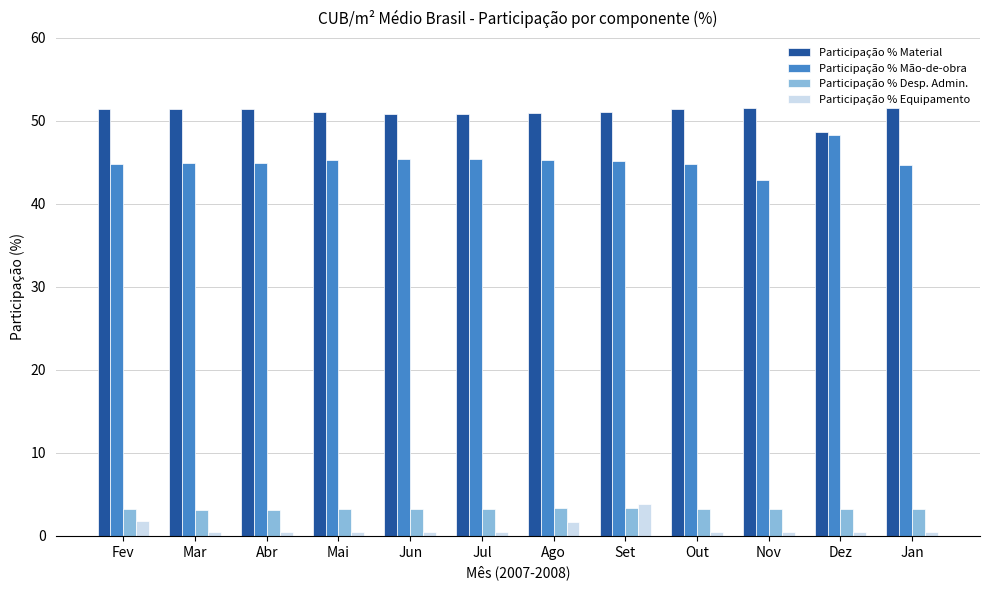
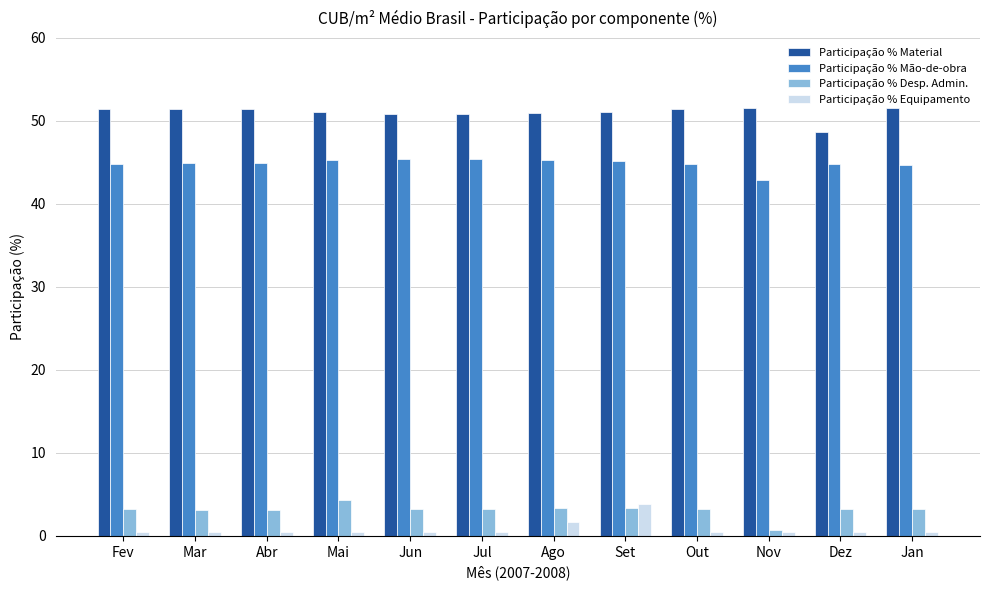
  {
    "Participação % Material": {
      "Fev": 51,
      "Mar": 51,
      "Abr": 51,
      "Mai": 51,
      "Jun": 51,
      "Jul": 51,
      "Ago": 51,
      "Set": 51,
      "Out": 51,
      "Nov": 52,
      "Dez": 49,
      "Jan": 52
    },
    "Participação % Mão-de-obra": {
      "Fev": 45,
      "Mar": 45,
      "Abr": 45,
      "Mai": 45,
      "Jun": 45,
      "Jul": 45,
      "Ago": 45,
      "Set": 45,
      "Out": 45,
      "Nov": 43,
-     "Dez": 48,
+     "Dez": 45,
      "Jan": 45
    },
    "Participação % Desp. Admin.": {
      "Fev": 3,
      "Mar": 3,
      "Abr": 3,
-     "Mai": 3,
+     "Mai": 4,
      "Jun": 3,
      "Jul": 3,
      "Ago": 3,
      "Set": 3,
      "Out": 3,
-     "Nov": 3,
+     "Nov": 1,
      "Dez": 3,
      "Jan": 3
    },
    "Participação % Equipamento": {
-     "Fev": 2,
+     "Fev": 1,
      "Mar": 0,
      "Abr": 0,
      "Mai": 0,
      "Jun": 0,
      "Jul": 0,
      "Ago": 2,
      "Set": 4,
      "Out": 0,
      "Nov": 0,
      "Dez": 0,
      "Jan": 0
    }
  }
